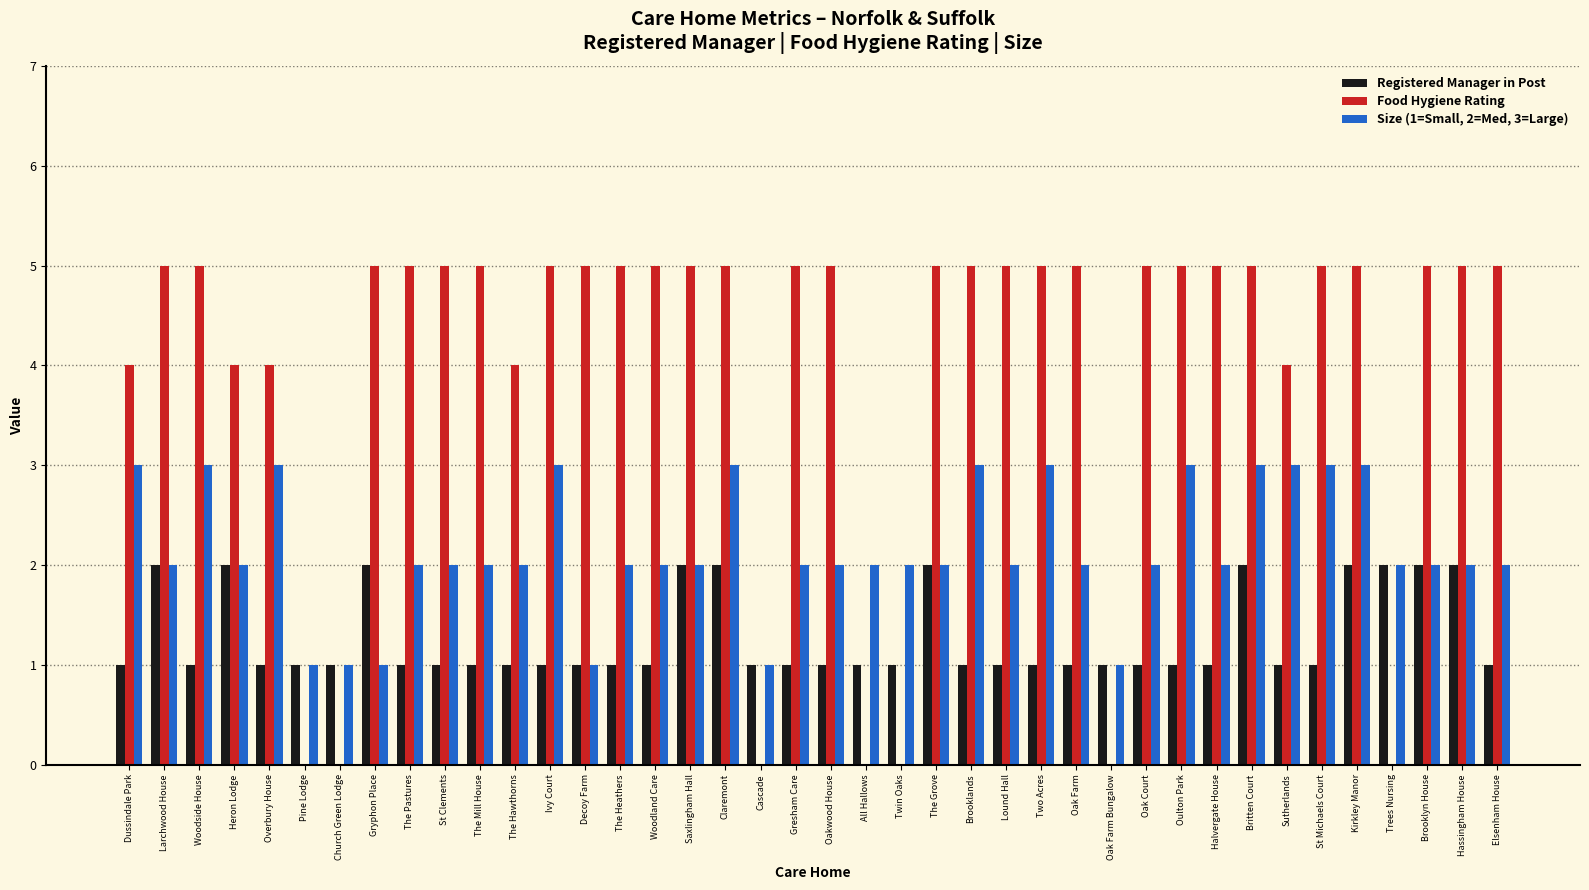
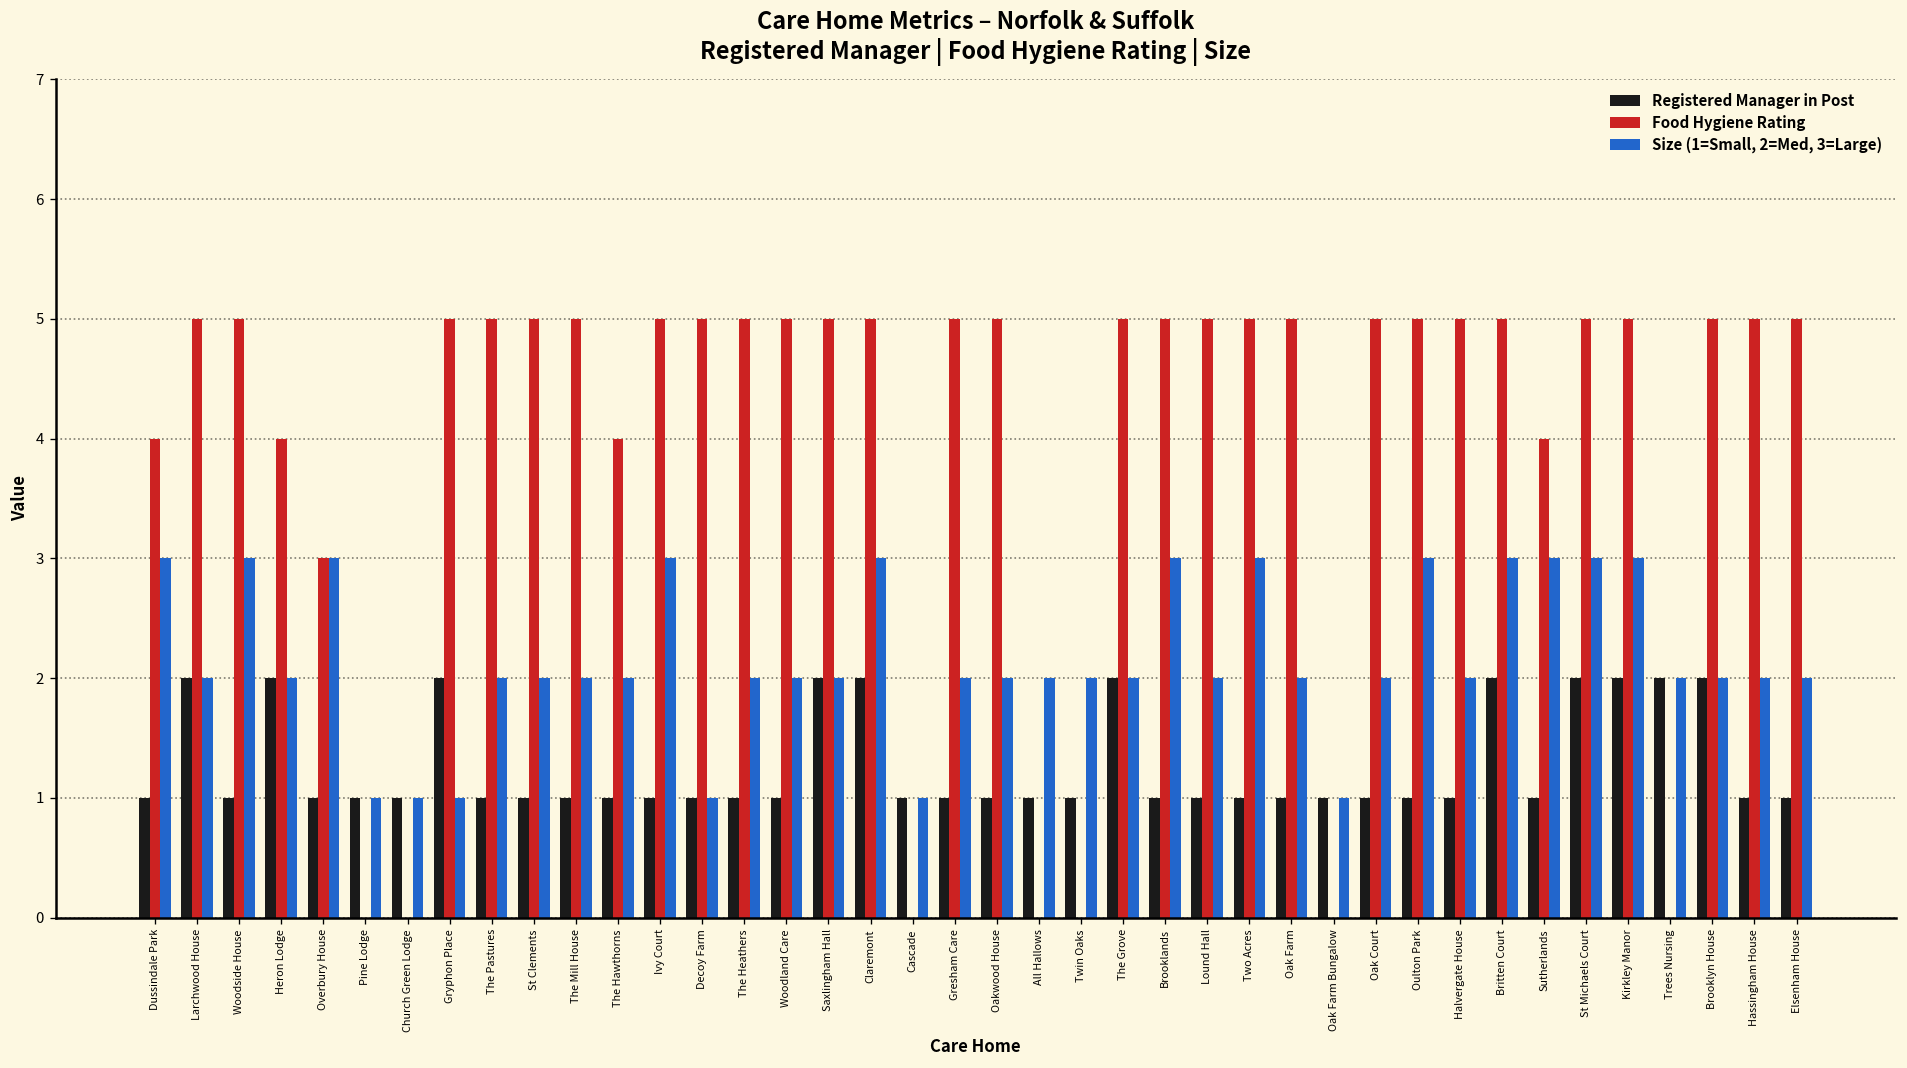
  {
    "Registered Manager in Post": {
      "Dussindale Park": 1,
      "Larchwood House": 2,
      "Woodside House": 1,
      "Heron Lodge": 2,
      "Overbury House": 1,
      "Pine Lodge": 1,
      "Church Green Lodge": 1,
      "Gryphon Place": 2,
      "The Pastures": 1,
      "St Clements": 1,
      "The Mill House": 1,
      "The Hawthorns": 1,
      "Ivy Court": 1,
      "Decoy Farm": 1,
      "The Heathers": 1,
      "Woodland Care": 1,
      "Saxlingham Hall": 2,
      "Claremont": 2,
      "Cascade": 1,
      "Gresham Care": 1,
      "Oakwood House": 1,
      "All Hallows": 1,
      "Twin Oaks": 1,
      "The Grove": 2,
      "Brooklands": 1,
      "Lound Hall": 1,
      "Two Acres": 1,
      "Oak Farm": 1,
      "Oak Farm Bungalow": 1,
      "Oak Court": 1,
      "Oulton Park": 1,
      "Halvergate House": 1,
      "Britten Court": 2,
      "Sutherlands": 1,
-     "St Michaels Court": 1,
+     "St Michaels Court": 2,
      "Kirkley Manor": 2,
      "Trees Nursing": 2,
      "Brooklyn House": 2,
-     "Hassingham House": 2,
+     "Hassingham House": 1,
      "Elsenham House": 1
    },
    "Food Hygiene Rating": {
      "Dussindale Park": 4,
      "Larchwood House": 5,
      "Woodside House": 5,
      "Heron Lodge": 4,
-     "Overbury House": 4,
+     "Overbury House": 3,
      "Pine Lodge": 0,
      "Church Green Lodge": 0,
      "Gryphon Place": 5,
      "The Pastures": 5,
      "St Clements": 5,
      "The Mill House": 5,
      "The Hawthorns": 4,
      "Ivy Court": 5,
      "Decoy Farm": 5,
      "The Heathers": 5,
      "Woodland Care": 5,
      "Saxlingham Hall": 5,
      "Claremont": 5,
      "Cascade": 0,
      "Gresham Care": 5,
      "Oakwood House": 5,
      "All Hallows": 0,
      "Twin Oaks": 0,
      "The Grove": 5,
      "Brooklands": 5,
      "Lound Hall": 5,
      "Two Acres": 5,
      "Oak Farm": 5,
      "Oak Farm Bungalow": 0,
      "Oak Court": 5,
      "Oulton Park": 5,
      "Halvergate House": 5,
      "Britten Court": 5,
      "Sutherlands": 4,
      "St Michaels Court": 5,
      "Kirkley Manor": 5,
      "Trees Nursing": 0,
      "Brooklyn House": 5,
      "Hassingham House": 5,
      "Elsenham House": 5
    },
    "Size (1=Small, 2=Med, 3=Large)": {
      "Dussindale Park": 3,
      "Larchwood House": 2,
      "Woodside House": 3,
      "Heron Lodge": 2,
      "Overbury House": 3,
      "Pine Lodge": 1,
      "Church Green Lodge": 1,
      "Gryphon Place": 1,
      "The Pastures": 2,
      "St Clements": 2,
      "The Mill House": 2,
      "The Hawthorns": 2,
      "Ivy Court": 3,
      "Decoy Farm": 1,
      "The Heathers": 2,
      "Woodland Care": 2,
      "Saxlingham Hall": 2,
      "Claremont": 3,
      "Cascade": 1,
      "Gresham Care": 2,
      "Oakwood House": 2,
      "All Hallows": 2,
      "Twin Oaks": 2,
      "The Grove": 2,
      "Brooklands": 3,
      "Lound Hall": 2,
      "Two Acres": 3,
      "Oak Farm": 2,
      "Oak Farm Bungalow": 1,
      "Oak Court": 2,
      "Oulton Park": 3,
      "Halvergate House": 2,
      "Britten Court": 3,
      "Sutherlands": 3,
      "St Michaels Court": 3,
      "Kirkley Manor": 3,
      "Trees Nursing": 2,
      "Brooklyn House": 2,
      "Hassingham House": 2,
      "Elsenham House": 2
    }
  }
